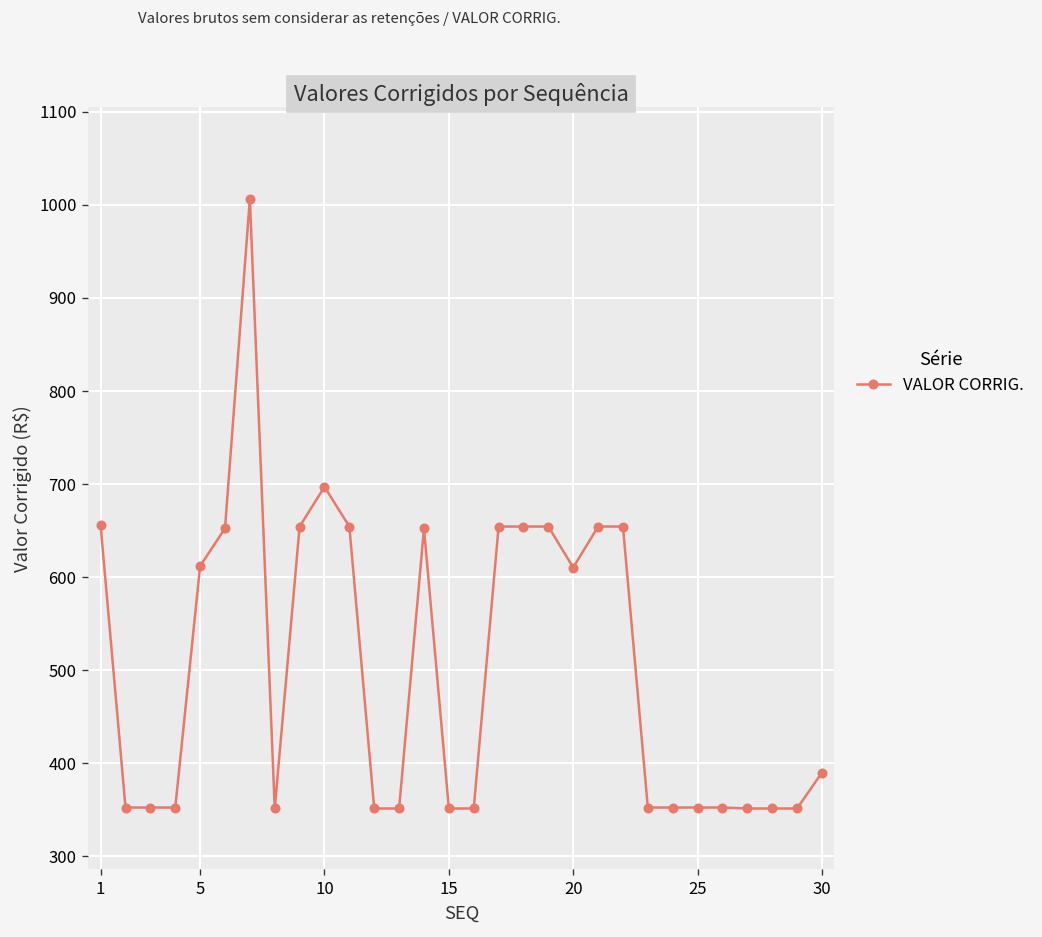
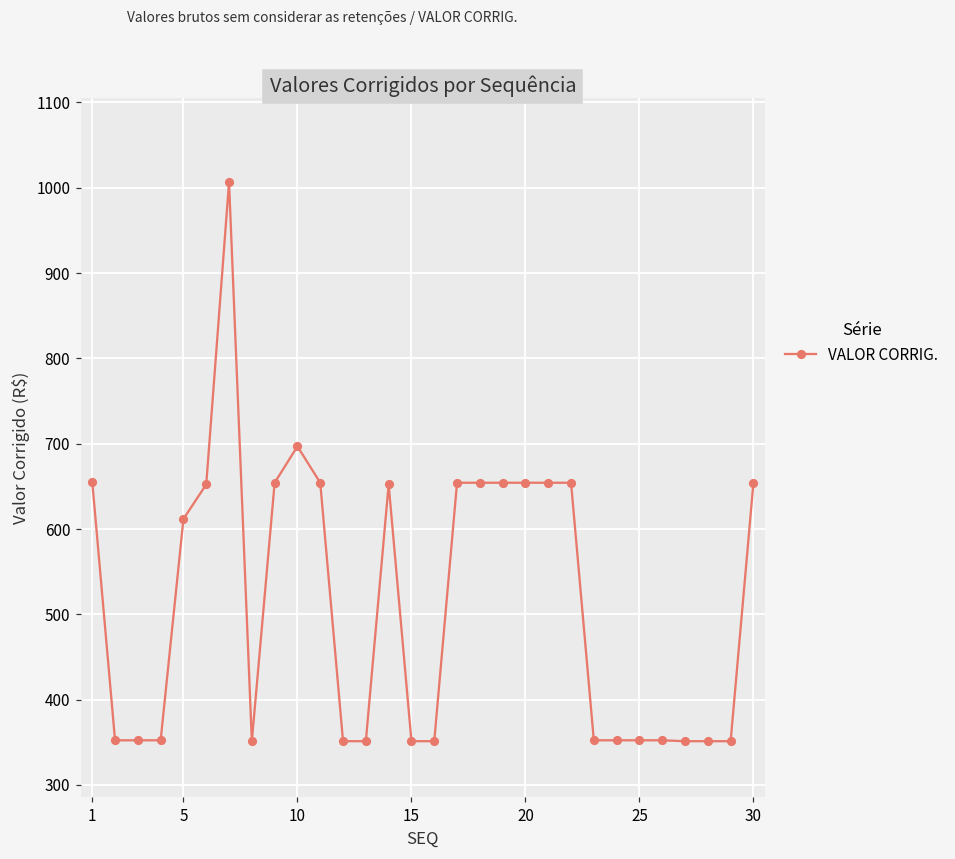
  {
    "1": 660,
    "5": 610,
    "10": 700,
    "15": 350,
-   "20": 610,
+   "20": 650,
    "25": 350,
-   "30": 390
+   "30": 650
  }
